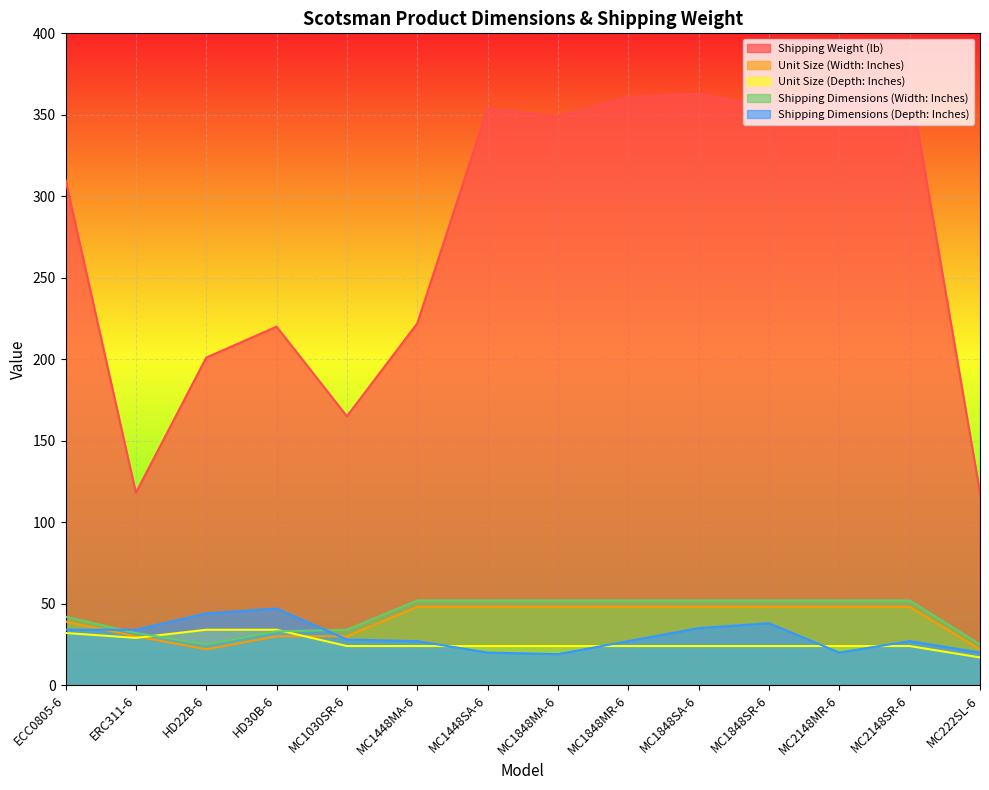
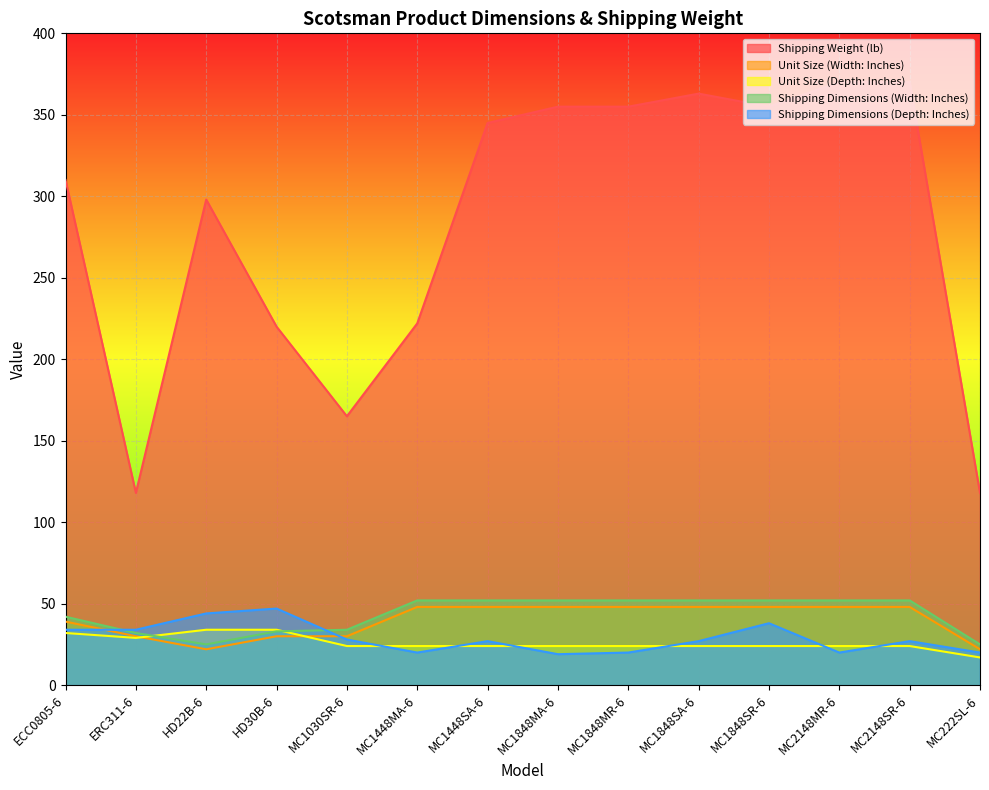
  {
    "Shipping Weight (lb)": {
      "ECC0805-6": 310,
      "ERC311-6": 118,
-     "HD22B-6": 201,
+     "HD22B-6": 298,
      "HD30B-6": 220,
      "MC1030SR-6": 165,
      "MC1448MA-6": 222,
-     "MC1448SA-6": 354,
-     "MC1848MA-6": 349,
-     "MC1848MR-6": 361,
+     "MC1448SA-6": 345,
+     "MC1848MA-6": 355,
+     "MC1848MR-6": 355,
      "MC1848SA-6": 363,
      "MC222SL-6": 118
    },
    "Unit Size (Width: Inches)": {
      "ECC0805-6": 39,
      "HD22B-6": 22,
      "HD30B-6": 30,
      "MC1030SR-6": 30,
      "MC1448MA-6": 48,
      "MC1448SA-6": 48,
      "MC1848MA-6": 48,
      "MC1848MR-6": 48,
      "MC1848SA-6": 48,
      "MC1848SR-6": 48,
      "MC2148MR-6": 48,
      "MC2148SR-6": 48,
      "MC222SL-6": 22
    },
    "Unit Size (Depth: Inches)": {
      "ECC0805-6": 32,
      "HD22B-6": 34,
      "MC1030SR-6": 24,
      "MC1448MA-6": 24,
      "MC1448SA-6": 24,
      "MC1848MA-6": 24,
      "MC1848MR-6": 24,
      "MC1848SA-6": 24,
      "MC1848SR-6": 24,
      "MC2148MR-6": 24,
      "MC2148SR-6": 24,
      "MC222SL-6": 17
    },
    "Shipping Dimensions (Width: Inches)": {
      "ECC0805-6": 42,
      "ERC311-6": 32,
      "HD22B-6": 25,
      "MC1030SR-6": 34,
      "MC1448MA-6": 52,
      "MC1448SA-6": 52,
      "MC1848MA-6": 52,
      "MC1848MR-6": 52,
      "MC1848SA-6": 52,
      "MC1848SR-6": 52,
      "MC2148MR-6": 52,
      "MC2148SR-6": 52,
      "MC222SL-6": 25
    },
    "Shipping Dimensions (Depth: Inches)": {
      "ECC0805-6": 34,
      "ERC311-6": 34,
      "HD22B-6": 44,
      "HD30B-6": 47,
      "MC1030SR-6": 28,
-     "MC1448MA-6": 27,
-     "MC1448SA-6": 20,
+     "MC1448MA-6": 20,
+     "MC1448SA-6": 27,
      "MC1848MA-6": 19,
-     "MC1848MR-6": 27,
-     "MC1848SA-6": 35,
+     "MC1848MR-6": 20,
+     "MC1848SA-6": 27,
      "MC1848SR-6": 38,
      "MC2148MR-6": 20,
      "MC2148SR-6": 27,
      "MC222SL-6": 20
    }
  }
